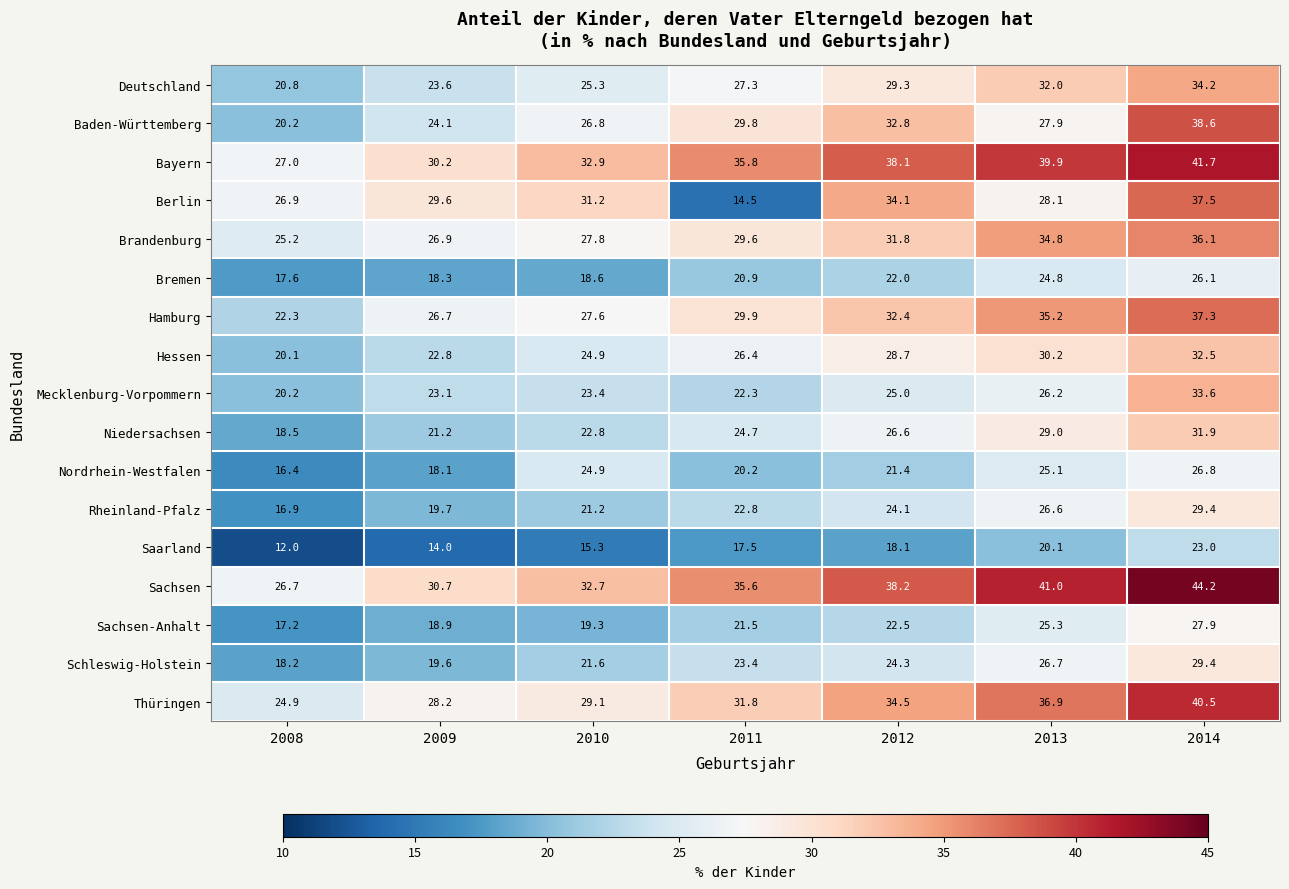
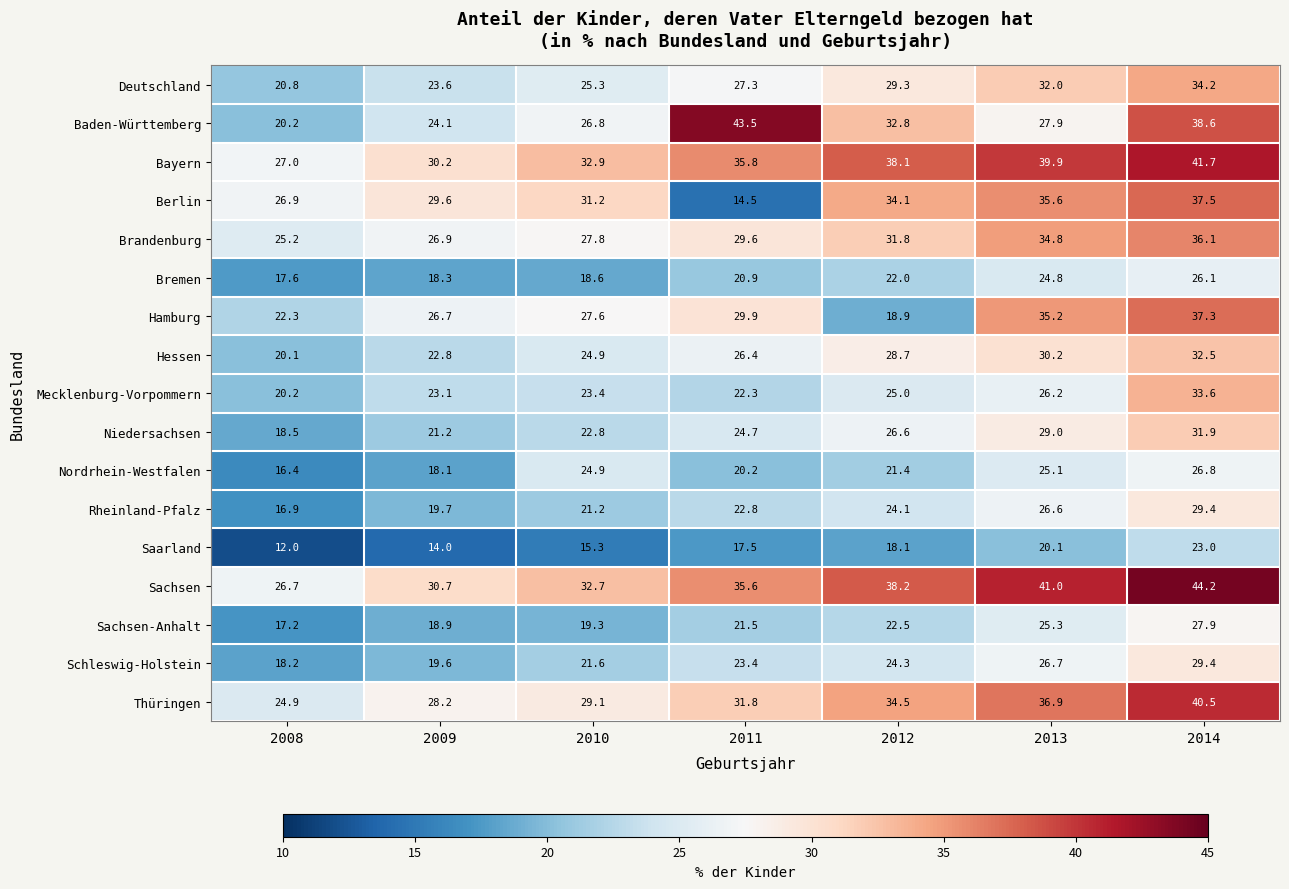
  {
    "Deutschland": {
      "2008": 20.8,
      "2009": 23.6,
      "2010": 25.3,
      "2011": 27.3,
      "2012": 29.3,
      "2013": 32.0,
      "2014": 34.2
    },
    "Baden-Württemberg": {
      "2008": 20.2,
      "2009": 24.1,
      "2010": 26.8,
-     "2011": 29.8,
+     "2011": 43.5,
      "2012": 32.8,
      "2013": 27.9,
      "2014": 38.6
    },
    "Bayern": {
      "2008": 27.0,
      "2009": 30.2,
      "2010": 32.9,
      "2011": 35.8,
      "2012": 38.1,
      "2013": 39.9,
      "2014": 41.7
    },
    "Berlin": {
      "2008": 26.9,
      "2009": 29.6,
      "2010": 31.2,
      "2011": 14.5,
      "2012": 34.1,
-     "2013": 28.1,
+     "2013": 35.6,
      "2014": 37.5
    },
    "Brandenburg": {
      "2008": 25.2,
      "2009": 26.9,
      "2010": 27.8,
      "2011": 29.6,
      "2012": 31.8,
      "2013": 34.8,
      "2014": 36.1
    },
    "Bremen": {
      "2008": 17.6,
      "2009": 18.3,
      "2010": 18.6,
      "2011": 20.9,
      "2012": 22.0,
      "2013": 24.8,
      "2014": 26.1
    },
    "Hamburg": {
      "2008": 22.3,
      "2009": 26.7,
      "2010": 27.6,
      "2011": 29.9,
-     "2012": 32.4,
+     "2012": 18.9,
      "2013": 35.2,
      "2014": 37.3
    },
    "Hessen": {
      "2008": 20.1,
      "2009": 22.8,
      "2010": 24.9,
      "2011": 26.4,
      "2012": 28.7,
      "2013": 30.2,
      "2014": 32.5
    },
    "Mecklenburg-Vorpommern": {
      "2008": 20.2,
      "2009": 23.1,
      "2010": 23.4,
      "2011": 22.3,
      "2012": 25.0,
      "2013": 26.2,
      "2014": 33.6
    },
    "Niedersachsen": {
      "2008": 18.5,
      "2009": 21.2,
      "2010": 22.8,
      "2011": 24.7,
      "2012": 26.6,
      "2013": 29.0,
      "2014": 31.9
    },
    "Nordrhein-Westfalen": {
      "2008": 16.4,
      "2009": 18.1,
      "2010": 24.9,
      "2011": 20.2,
      "2012": 21.4,
      "2013": 25.1,
      "2014": 26.8
    },
    "Rheinland-Pfalz": {
      "2008": 16.9,
      "2009": 19.7,
      "2010": 21.2,
      "2011": 22.8,
      "2012": 24.1,
      "2013": 26.6,
      "2014": 29.4
    },
    "Saarland": {
      "2008": 12.0,
      "2009": 14.0,
      "2010": 15.3,
      "2011": 17.5,
      "2012": 18.1,
      "2013": 20.1,
      "2014": 23.0
    },
    "Sachsen": {
      "2008": 26.7,
      "2009": 30.7,
      "2010": 32.7,
      "2011": 35.6,
      "2012": 38.2,
      "2013": 41.0,
      "2014": 44.2
    },
    "Sachsen-Anhalt": {
      "2008": 17.2,
      "2009": 18.9,
      "2010": 19.3,
      "2011": 21.5,
      "2012": 22.5,
      "2013": 25.3,
      "2014": 27.9
    },
    "Schleswig-Holstein": {
      "2008": 18.2,
      "2009": 19.6,
      "2010": 21.6,
      "2011": 23.4,
      "2012": 24.3,
      "2013": 26.7,
      "2014": 29.4
    },
    "Thüringen": {
      "2008": 24.9,
      "2009": 28.2,
      "2010": 29.1,
      "2011": 31.8,
      "2012": 34.5,
      "2013": 36.9,
      "2014": 40.5
    }
  }
